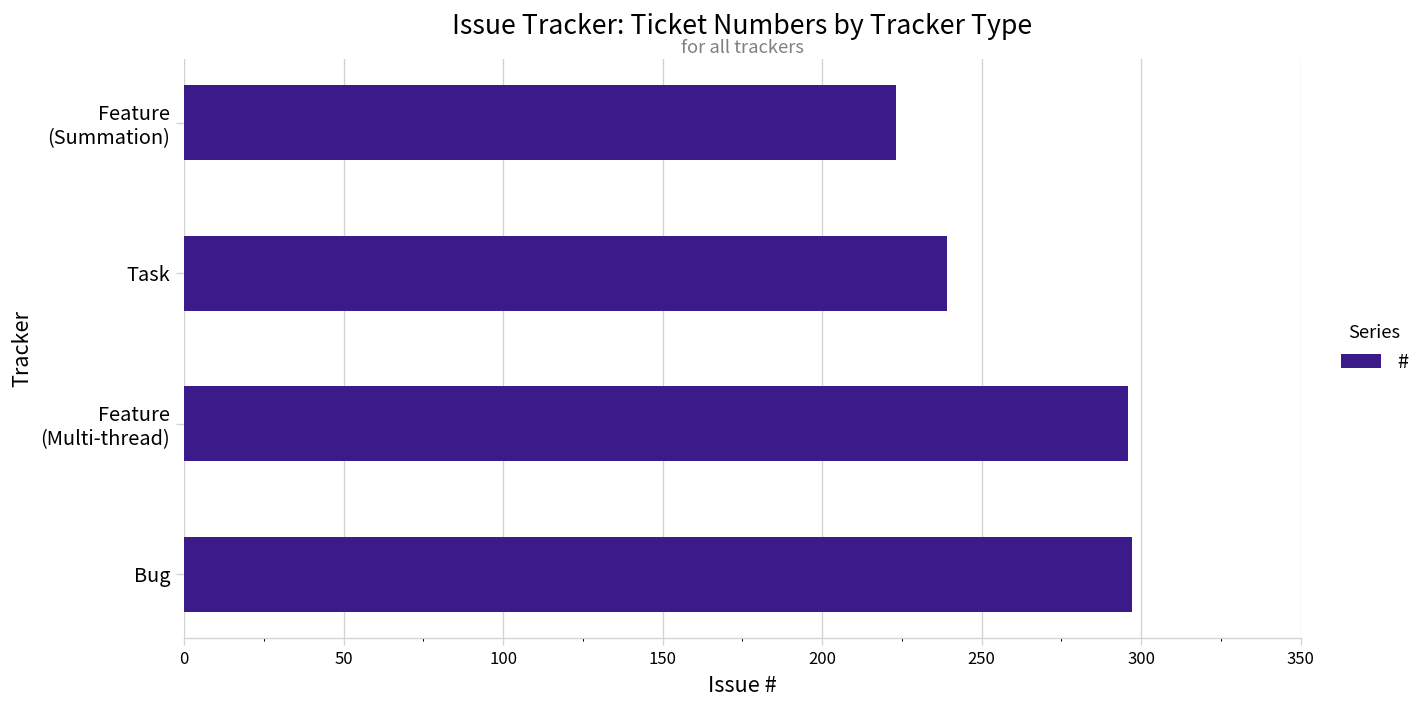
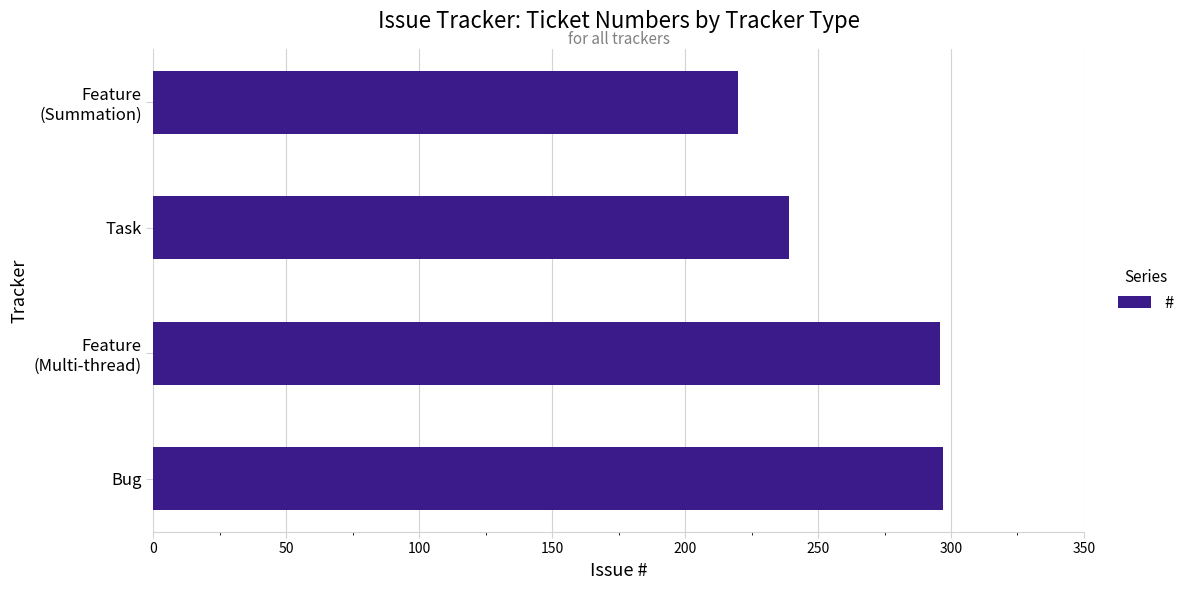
  {
-   "Feature (Summation)": 223,
+   "Feature (Summation)": 220,
    "Task": 239,
    "Feature (Multi-thread)": 296,
    "Bug": 297
  }
